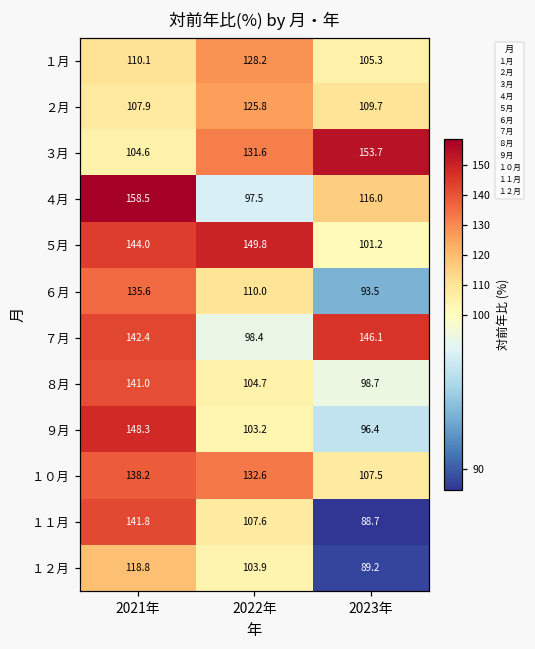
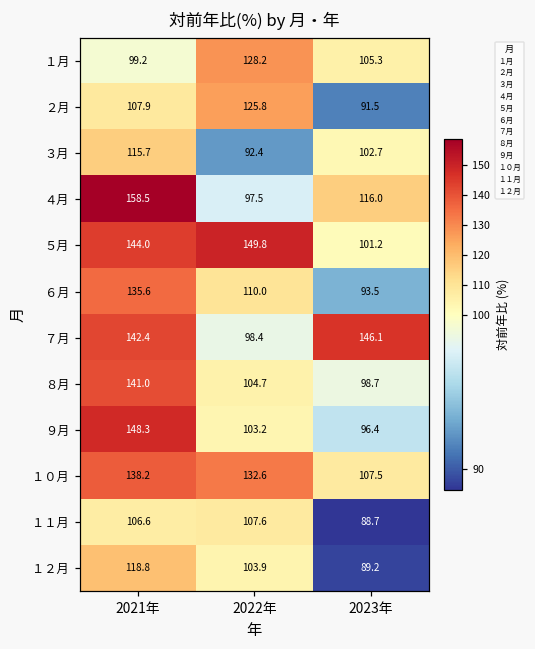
  {
    "１月": {
-     "2021年": 110.1,
+     "2021年": 99.2,
      "2022年": 128.2,
      "2023年": 105.3
    },
    "２月": {
      "2021年": 107.9,
      "2022年": 125.8,
-     "2023年": 109.7
+     "2023年": 91.5
    },
    "３月": {
-     "2021年": 104.6,
-     "2022年": 131.6,
-     "2023年": 153.7
+     "2021年": 115.7,
+     "2022年": 92.4,
+     "2023年": 102.7
    },
    "４月": {
      "2021年": 158.5,
      "2022年": 97.5,
      "2023年": 116.0
    },
    "５月": {
      "2021年": 144.0,
      "2022年": 149.8,
      "2023年": 101.2
    },
    "６月": {
      "2021年": 135.6,
      "2022年": 110.0,
      "2023年": 93.5
    },
    "７月": {
      "2021年": 142.4,
      "2022年": 98.4,
      "2023年": 146.1
    },
    "８月": {
      "2021年": 141.0,
      "2022年": 104.7,
      "2023年": 98.7
    },
    "９月": {
      "2021年": 148.3,
      "2022年": 103.2,
      "2023年": 96.4
    },
    "１０月": {
      "2021年": 138.2,
      "2022年": 132.6,
      "2023年": 107.5
    },
    "１１月": {
-     "2021年": 141.8,
+     "2021年": 106.6,
      "2022年": 107.6,
      "2023年": 88.7
    },
    "１２月": {
      "2021年": 118.8,
      "2022年": 103.9,
      "2023年": 89.2
    }
  }
